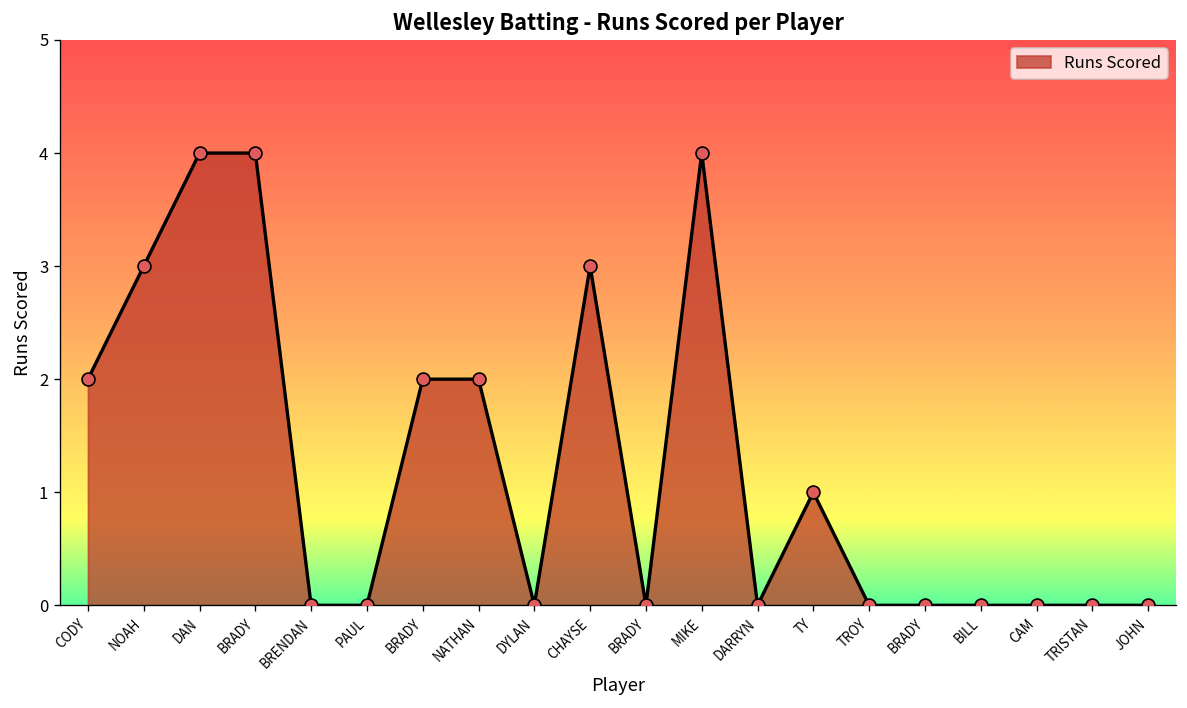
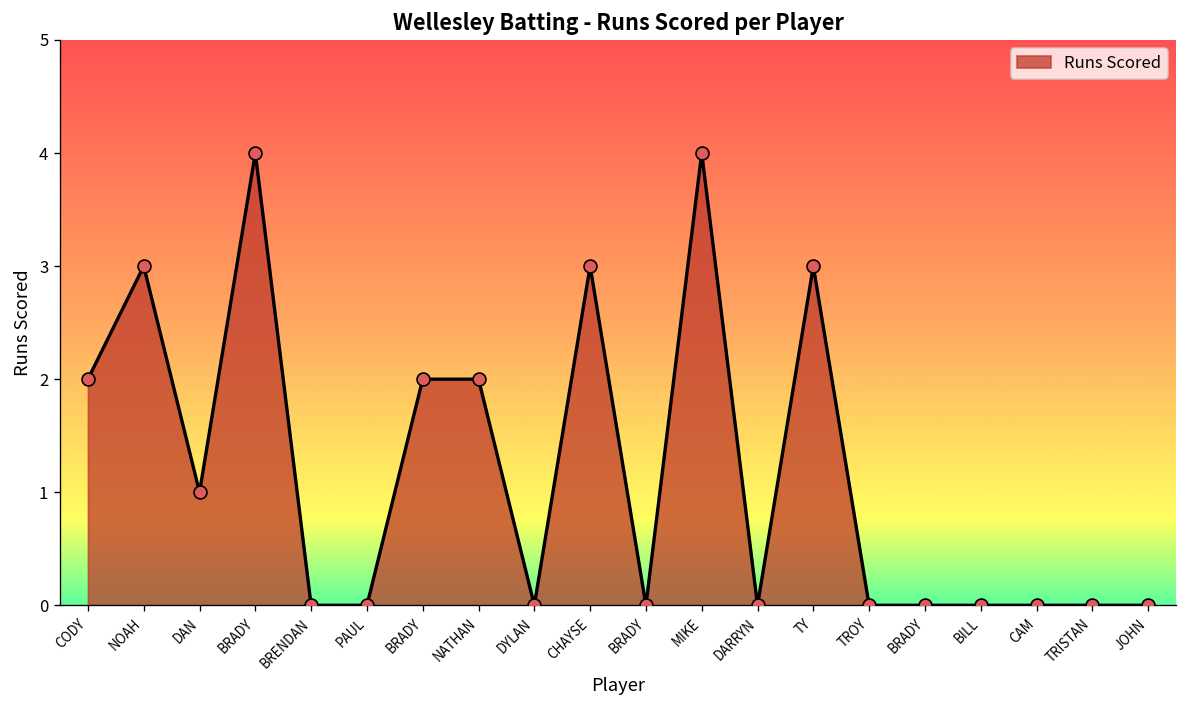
  {
    "CODY": 2,
    "NOAH": 3,
-   "DAN": 4,
+   "DAN": 1,
    "BRENDAN": 0,
    "PAUL": 0,
    "NATHAN": 2,
    "DYLAN": 0,
    "CHAYSE": 3,
    "MIKE": 4,
    "DARRYN": 0,
-   "TY": 1,
+   "TY": 3,
    "TROY": 0,
    "BILL": 0,
    "CAM": 0,
    "TRISTAN": 0,
    "JOHN": 0
  }
